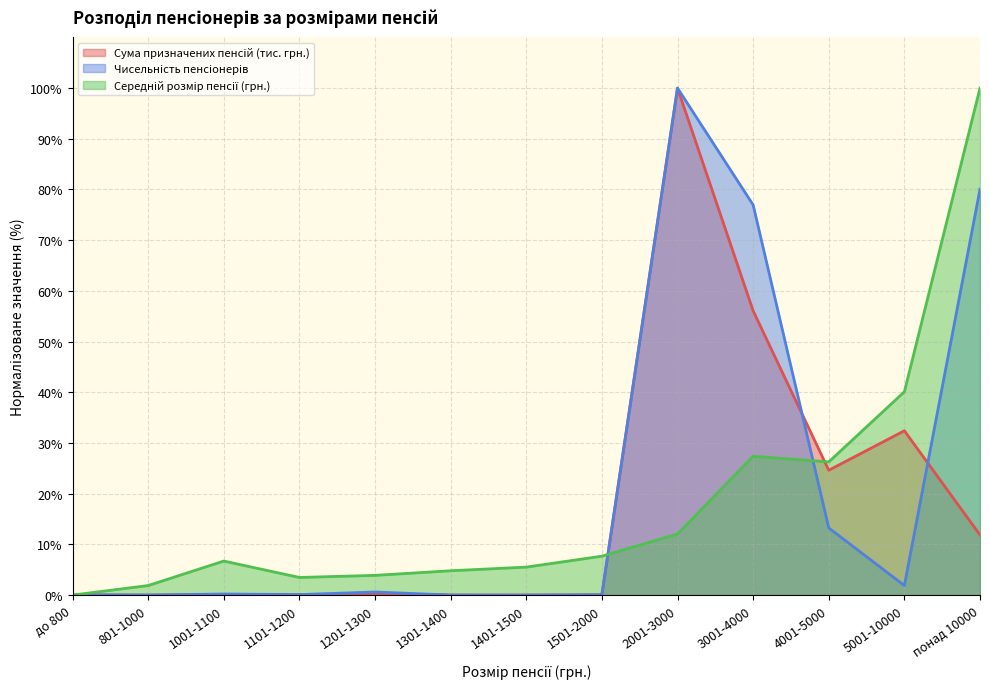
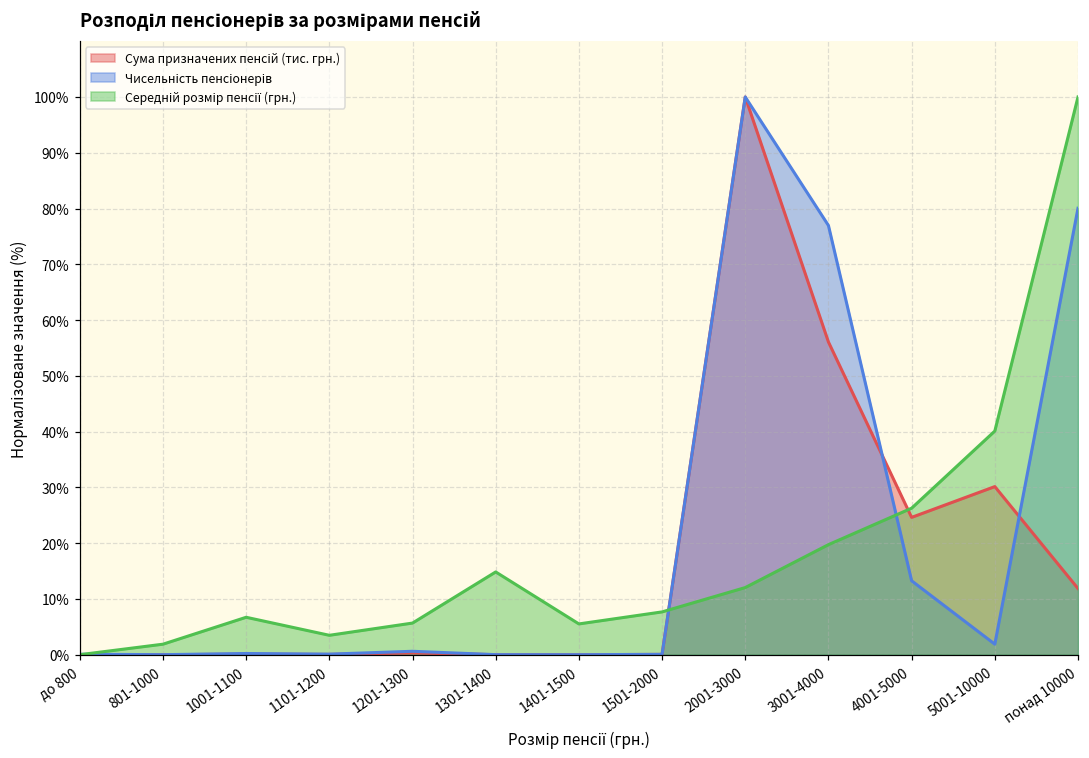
  {
    "Сума призначених пенсій (тис. грн.)": {
      "3001-4000": "56%",
      "4001-5000": "25%",
-     "5001-10000": "32%",
+     "5001-10000": "30%",
      "понад 10000": "12%"
    },
    "Чисельність пенсіонерів": {
      "3001-4000": "77%",
      "4001-5000": "13%",
      "5001-10000": "2%",
      "понад 10000": "80%"
    },
    "Середній розмір пенсії (грн.)": {
      "801-1000": "2%",
      "1001-1100": "7%",
      "1101-1200": "3%",
-     "1201-1300": "4%",
-     "1301-1400": "5%",
+     "1201-1300": "6%",
+     "1301-1400": "15%",
      "1401-1500": "6%",
      "1501-2000": "8%",
      "2001-3000": "12%",
-     "3001-4000": "27%",
+     "3001-4000": "20%",
      "4001-5000": "26%",
      "5001-10000": "40%",
      "понад 10000": "100%"
    }
  }
